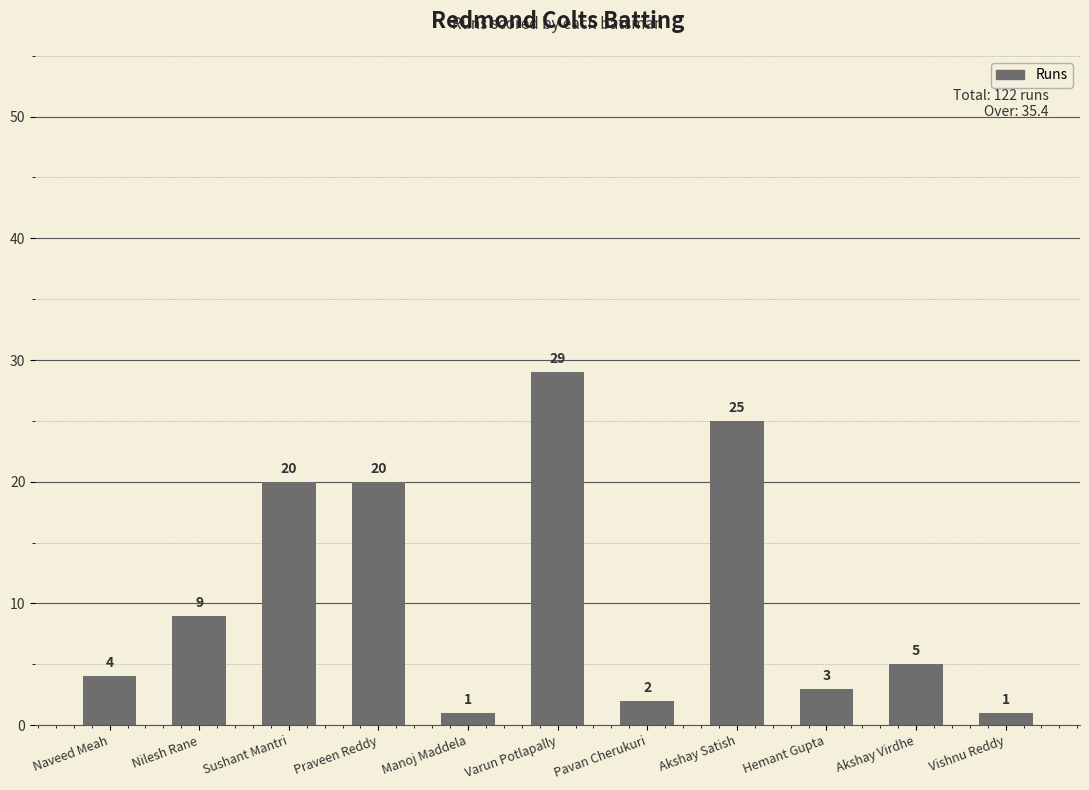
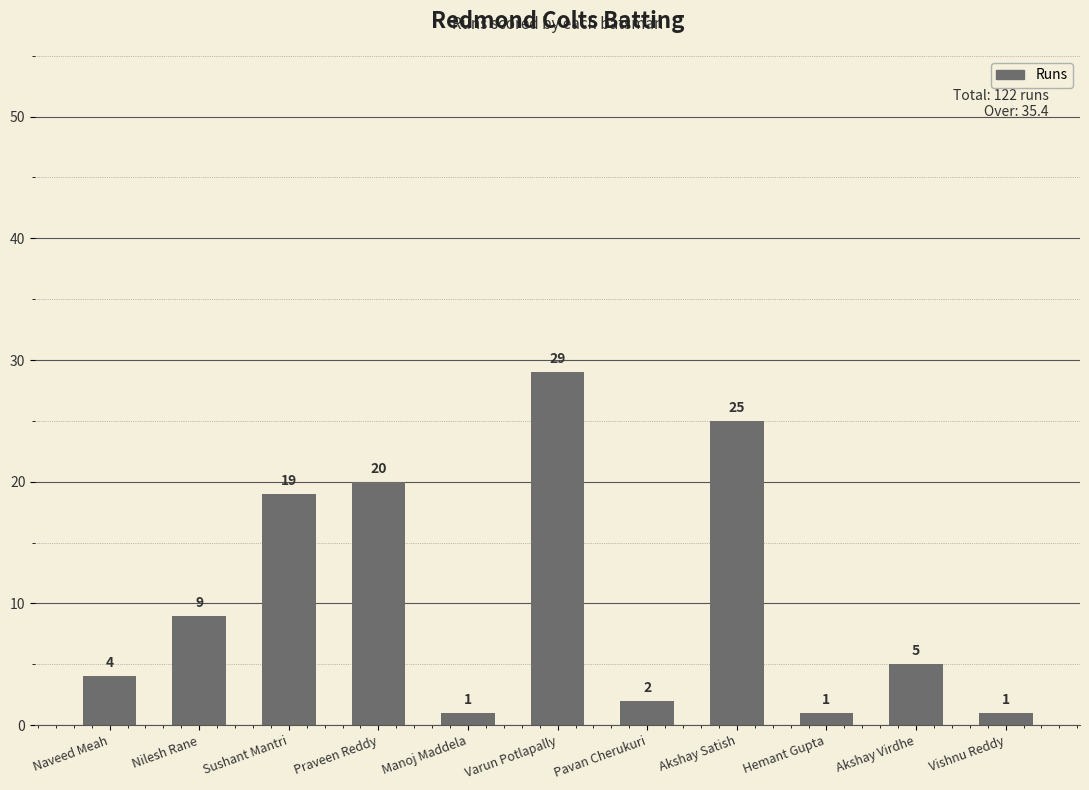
  {
    "Naveed Meah": 4,
    "Nilesh Rane": 9,
-   "Sushant Mantri": 20,
+   "Sushant Mantri": 19,
    "Praveen Reddy": 20,
    "Manoj Maddela": 1,
    "Varun Potlapally": 29,
    "Pavan Cherukuri": 2,
    "Akshay Satish": 25,
-   "Hemant Gupta": 3,
+   "Hemant Gupta": 1,
    "Akshay Virdhe": 5,
    "Vishnu Reddy": 1
  }
